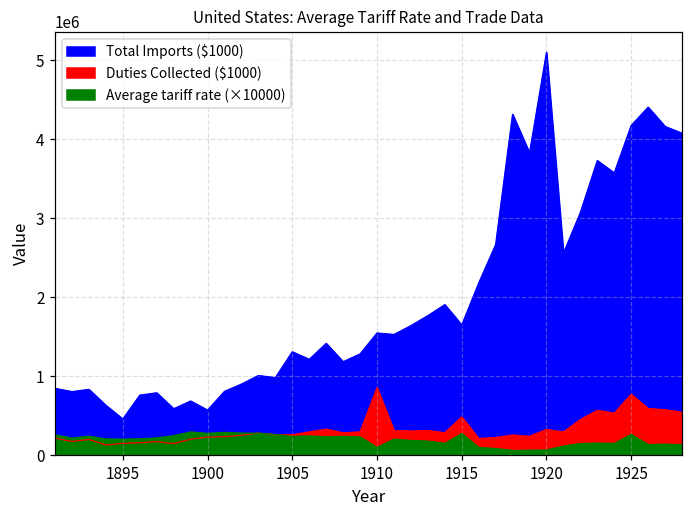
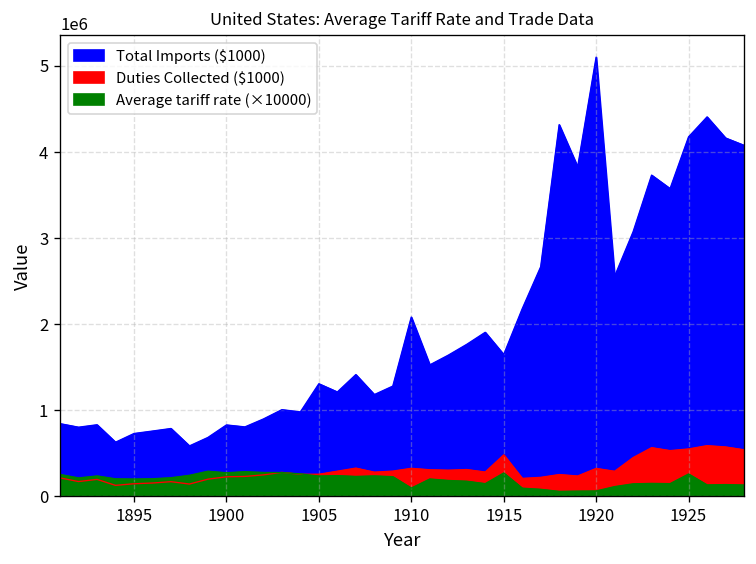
  {
    "Total Imports ($1000)": {
-     "1895": 500000,
-     "1900": 600000,
+     "1895": 700000,
+     "1900": 800000,
      "1905": 1300000,
-     "1910": 1500000,
+     "1910": 2100000,
      "1915": 1600000,
      "1920": 5100000,
      "1925": 4200000
    },
    "Duties Collected ($1000)": {
      "1895": 100000,
      "1900": 200000,
-     "1910": 900000,
+     "1910": 300000,
      "1915": 500000,
      "1920": 300000,
-     "1925": 800000
+     "1925": 600000
    },
    "Average tariff rate (×10000)": {
      "1895": 200000,
      "1900": 300000,
      "1910": 100000,
      "1915": 300000,
      "1920": 100000,
      "1925": 300000
    }
  }
